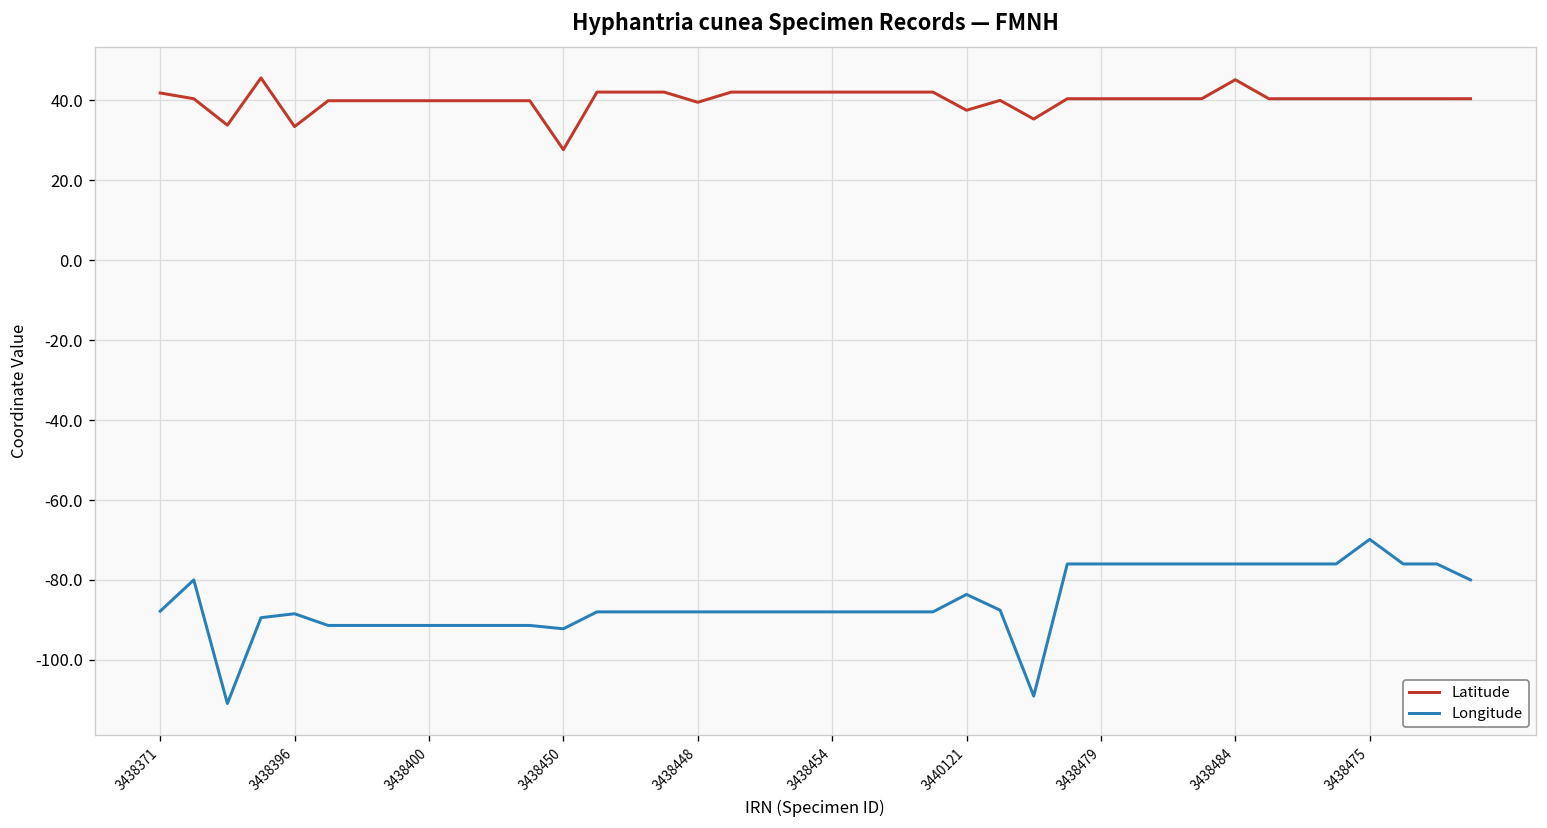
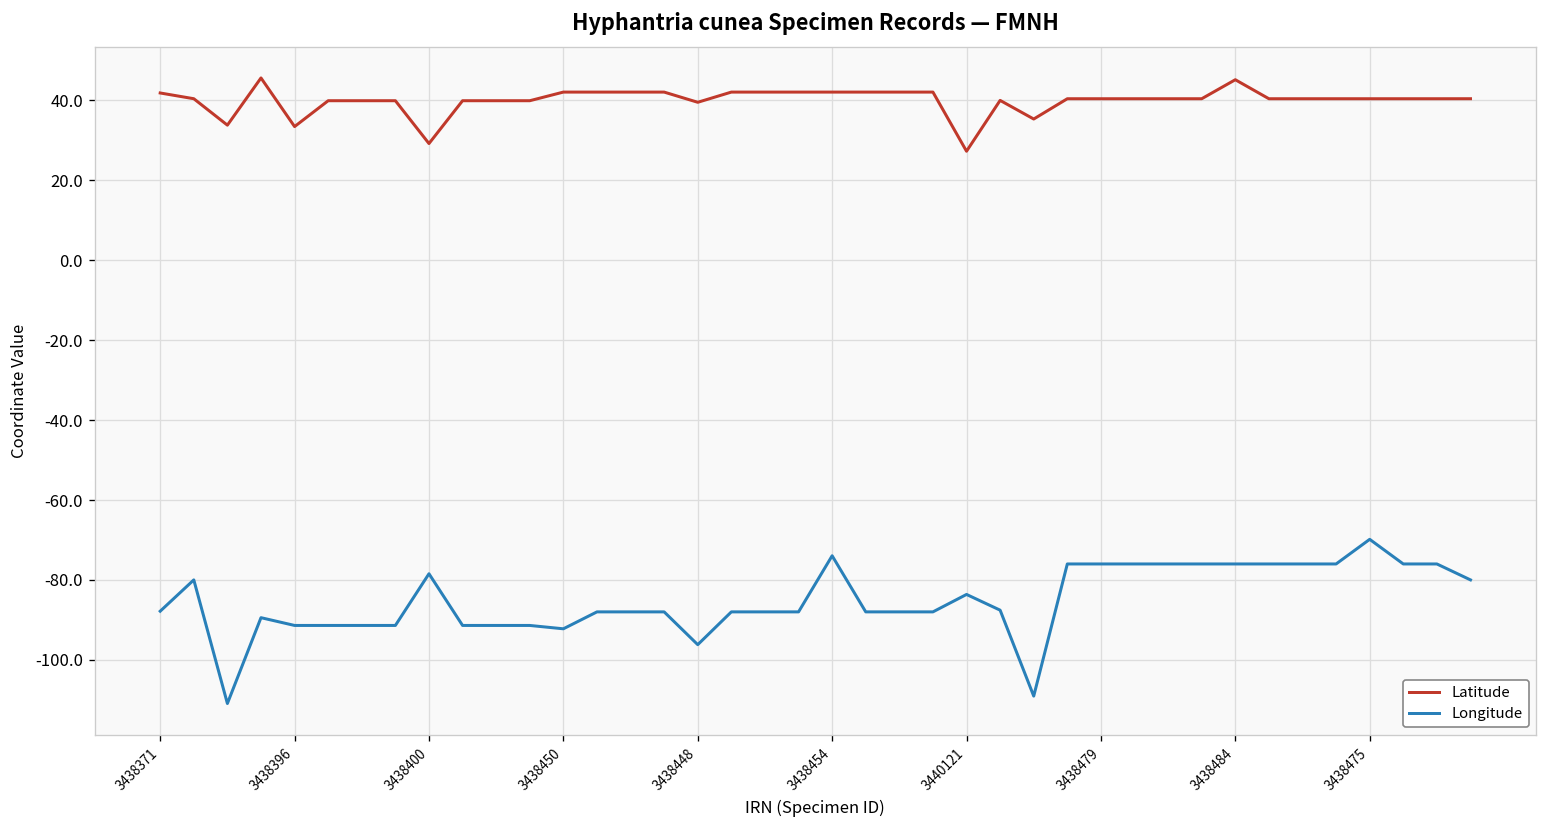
  {
    "Latitude": {
      "3438371": 42,
      "3438396": 33,
-     "3438400": 40,
-     "3438450": 28,
+     "3438400": 29,
+     "3438450": 42,
      "3438448": 40,
      "3438454": 42,
-     "3440121": 38,
+     "3440121": 27,
      "3438479": 40,
      "3438484": 45,
      "3438475": 40
    },
    "Longitude": {
      "3438371": -88,
-     "3438396": -88,
-     "3438400": -91,
+     "3438396": -91,
+     "3438400": -78,
      "3438450": -92,
-     "3438448": -88,
-     "3438454": -88,
+     "3438448": -96,
+     "3438454": -74,
      "3440121": -84,
      "3438479": -76,
      "3438484": -76,
      "3438475": -70
    }
  }
